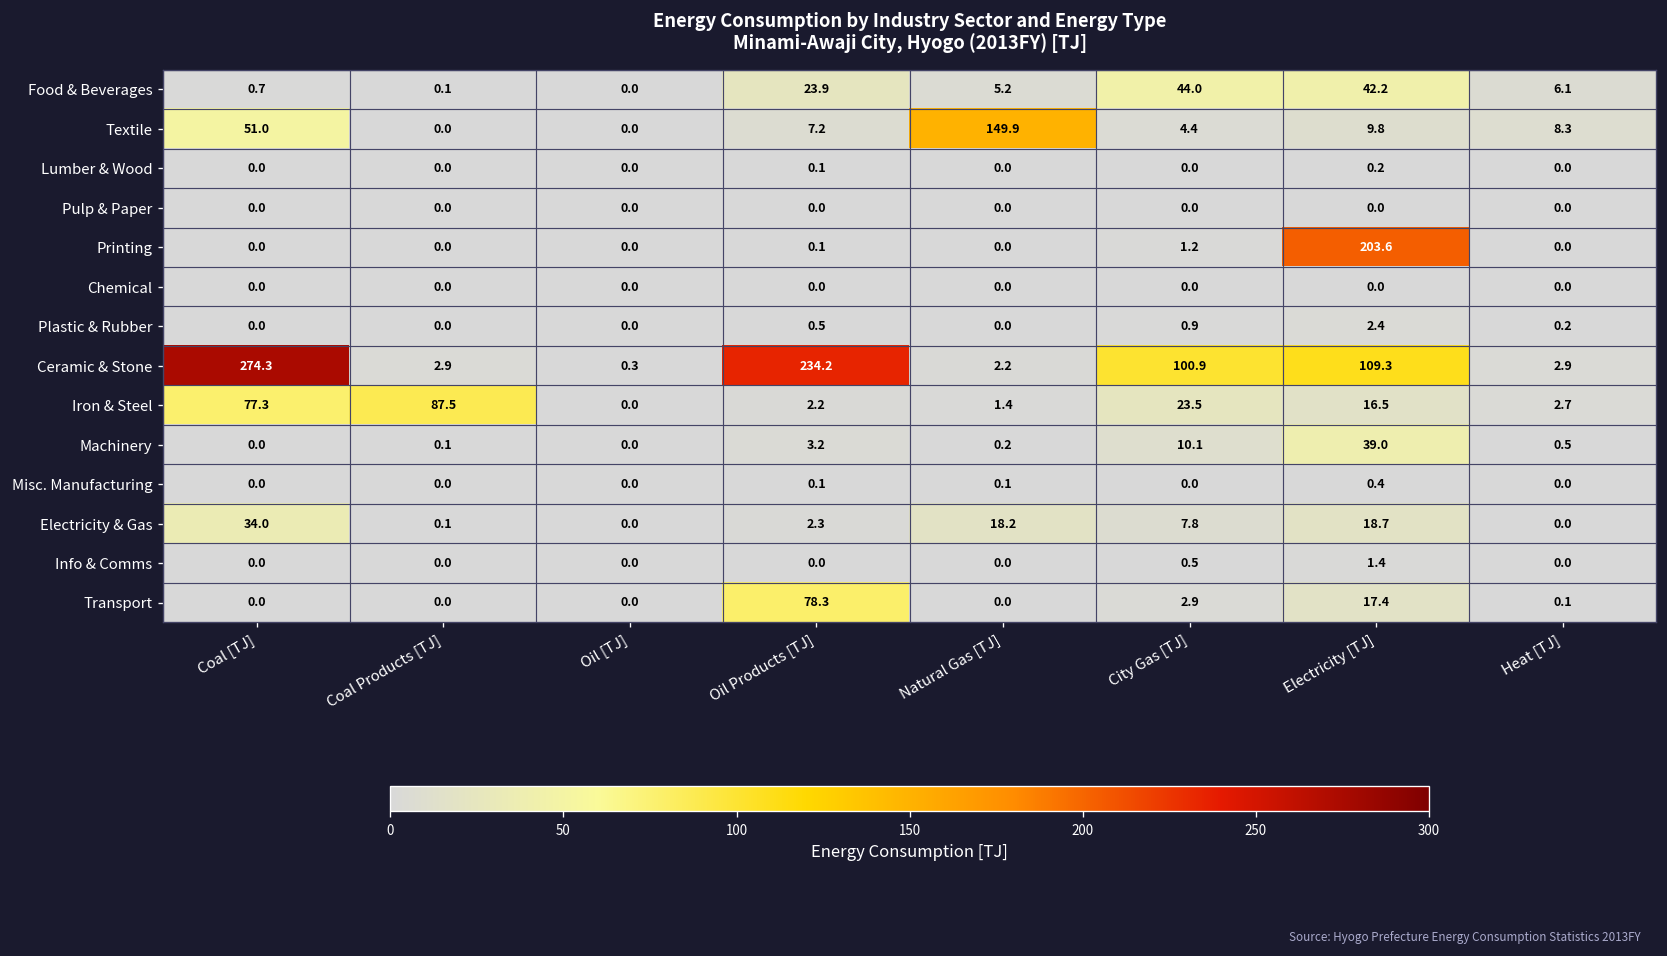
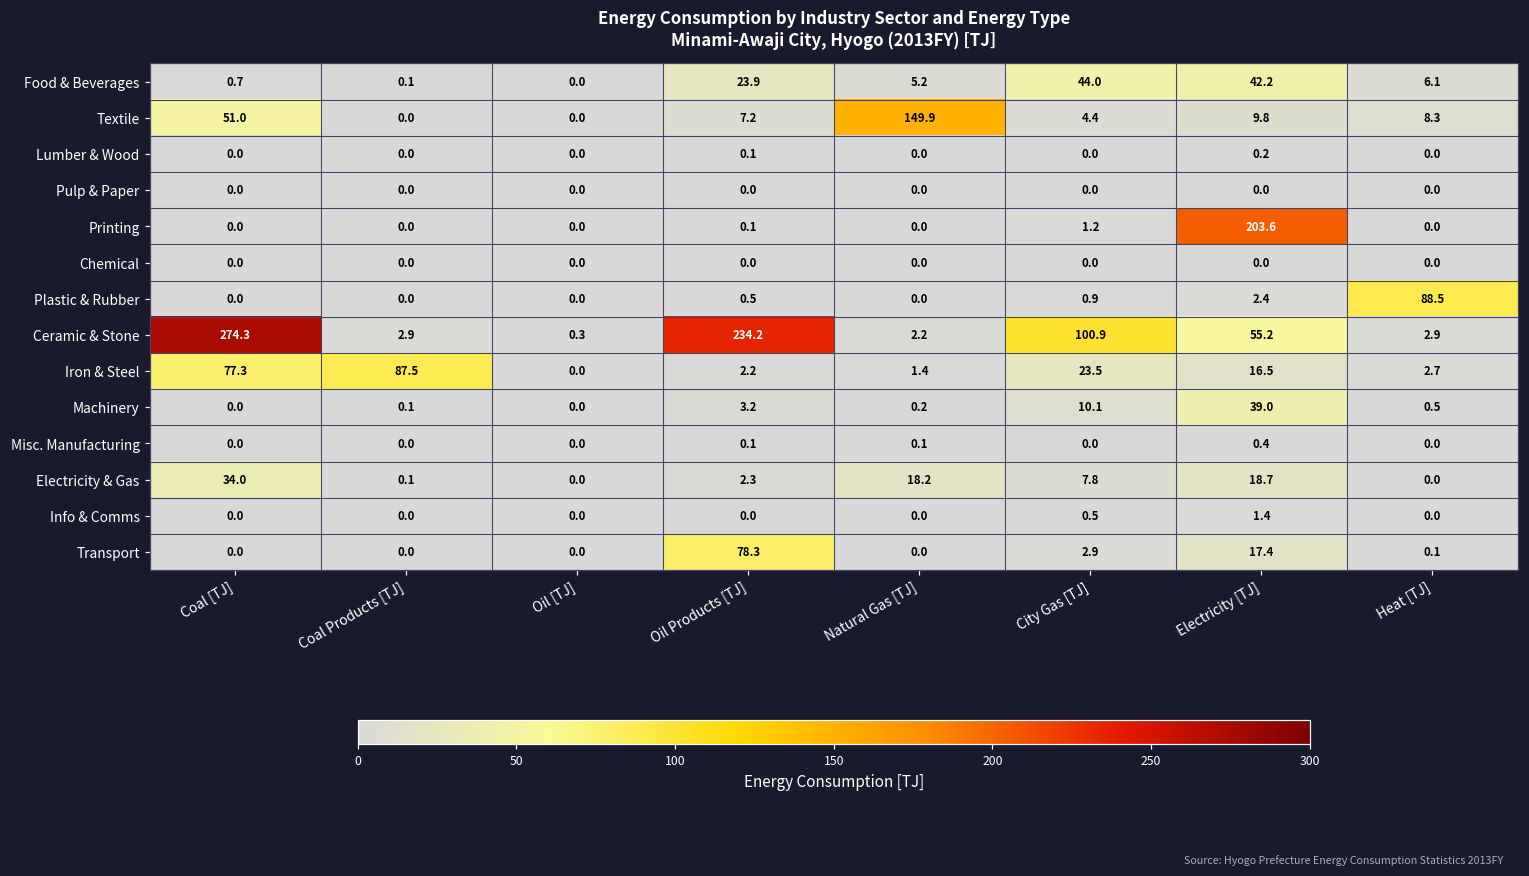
  {
    "Food & Beverages": {
      "Coal [TJ]": 0.7,
      "Coal Products [TJ]": 0.1,
      "Oil [TJ]": 0.0,
      "Oil Products [TJ]": 23.9,
      "Natural Gas [TJ]": 5.2,
      "City Gas [TJ]": 44.0,
      "Electricity [TJ]": 42.2,
      "Heat [TJ]": 6.1
    },
    "Textile": {
      "Coal [TJ]": 51.0,
      "Coal Products [TJ]": 0.0,
      "Oil [TJ]": 0.0,
      "Oil Products [TJ]": 7.2,
      "Natural Gas [TJ]": 149.9,
      "City Gas [TJ]": 4.4,
      "Electricity [TJ]": 9.8,
      "Heat [TJ]": 8.3
    },
    "Lumber & Wood": {
      "Coal [TJ]": 0.0,
      "Coal Products [TJ]": 0.0,
      "Oil [TJ]": 0.0,
      "Oil Products [TJ]": 0.1,
      "Natural Gas [TJ]": 0.0,
      "City Gas [TJ]": 0.0,
      "Electricity [TJ]": 0.2,
      "Heat [TJ]": 0.0
    },
    "Pulp & Paper": {
      "Coal [TJ]": 0.0,
      "Coal Products [TJ]": 0.0,
      "Oil [TJ]": 0.0,
      "Oil Products [TJ]": 0.0,
      "Natural Gas [TJ]": 0.0,
      "City Gas [TJ]": 0.0,
      "Electricity [TJ]": 0.0,
      "Heat [TJ]": 0.0
    },
    "Printing": {
      "Coal [TJ]": 0.0,
      "Coal Products [TJ]": 0.0,
      "Oil [TJ]": 0.0,
      "Oil Products [TJ]": 0.1,
      "Natural Gas [TJ]": 0.0,
      "City Gas [TJ]": 1.2,
      "Electricity [TJ]": 203.6,
      "Heat [TJ]": 0.0
    },
    "Chemical": {
      "Coal [TJ]": 0.0,
      "Coal Products [TJ]": 0.0,
      "Oil [TJ]": 0.0,
      "Oil Products [TJ]": 0.0,
      "Natural Gas [TJ]": 0.0,
      "City Gas [TJ]": 0.0,
      "Electricity [TJ]": 0.0,
      "Heat [TJ]": 0.0
    },
    "Plastic & Rubber": {
      "Coal [TJ]": 0.0,
      "Coal Products [TJ]": 0.0,
      "Oil [TJ]": 0.0,
      "Oil Products [TJ]": 0.5,
      "Natural Gas [TJ]": 0.0,
      "City Gas [TJ]": 0.9,
      "Electricity [TJ]": 2.4,
-     "Heat [TJ]": 0.2
+     "Heat [TJ]": 88.5
    },
    "Ceramic & Stone": {
      "Coal [TJ]": 274.3,
      "Coal Products [TJ]": 2.9,
      "Oil [TJ]": 0.3,
      "Oil Products [TJ]": 234.2,
      "Natural Gas [TJ]": 2.2,
      "City Gas [TJ]": 100.9,
-     "Electricity [TJ]": 109.3,
+     "Electricity [TJ]": 55.2,
      "Heat [TJ]": 2.9
    },
    "Iron & Steel": {
      "Coal [TJ]": 77.3,
      "Coal Products [TJ]": 87.5,
      "Oil [TJ]": 0.0,
      "Oil Products [TJ]": 2.2,
      "Natural Gas [TJ]": 1.4,
      "City Gas [TJ]": 23.5,
      "Electricity [TJ]": 16.5,
      "Heat [TJ]": 2.7
    },
    "Machinery": {
      "Coal [TJ]": 0.0,
      "Coal Products [TJ]": 0.1,
      "Oil [TJ]": 0.0,
      "Oil Products [TJ]": 3.2,
      "Natural Gas [TJ]": 0.2,
      "City Gas [TJ]": 10.1,
      "Electricity [TJ]": 39.0,
      "Heat [TJ]": 0.5
    },
    "Misc. Manufacturing": {
      "Coal [TJ]": 0.0,
      "Coal Products [TJ]": 0.0,
      "Oil [TJ]": 0.0,
      "Oil Products [TJ]": 0.1,
      "Natural Gas [TJ]": 0.1,
      "City Gas [TJ]": 0.0,
      "Electricity [TJ]": 0.4,
      "Heat [TJ]": 0.0
    },
    "Electricity & Gas": {
      "Coal [TJ]": 34.0,
      "Coal Products [TJ]": 0.1,
      "Oil [TJ]": 0.0,
      "Oil Products [TJ]": 2.3,
      "Natural Gas [TJ]": 18.2,
      "City Gas [TJ]": 7.8,
      "Electricity [TJ]": 18.7,
      "Heat [TJ]": 0.0
    },
    "Info & Comms": {
      "Coal [TJ]": 0.0,
      "Coal Products [TJ]": 0.0,
      "Oil [TJ]": 0.0,
      "Oil Products [TJ]": 0.0,
      "Natural Gas [TJ]": 0.0,
      "City Gas [TJ]": 0.5,
      "Electricity [TJ]": 1.4,
      "Heat [TJ]": 0.0
    },
    "Transport": {
      "Coal [TJ]": 0.0,
      "Coal Products [TJ]": 0.0,
      "Oil [TJ]": 0.0,
      "Oil Products [TJ]": 78.3,
      "Natural Gas [TJ]": 0.0,
      "City Gas [TJ]": 2.9,
      "Electricity [TJ]": 17.4,
      "Heat [TJ]": 0.1
    }
  }
